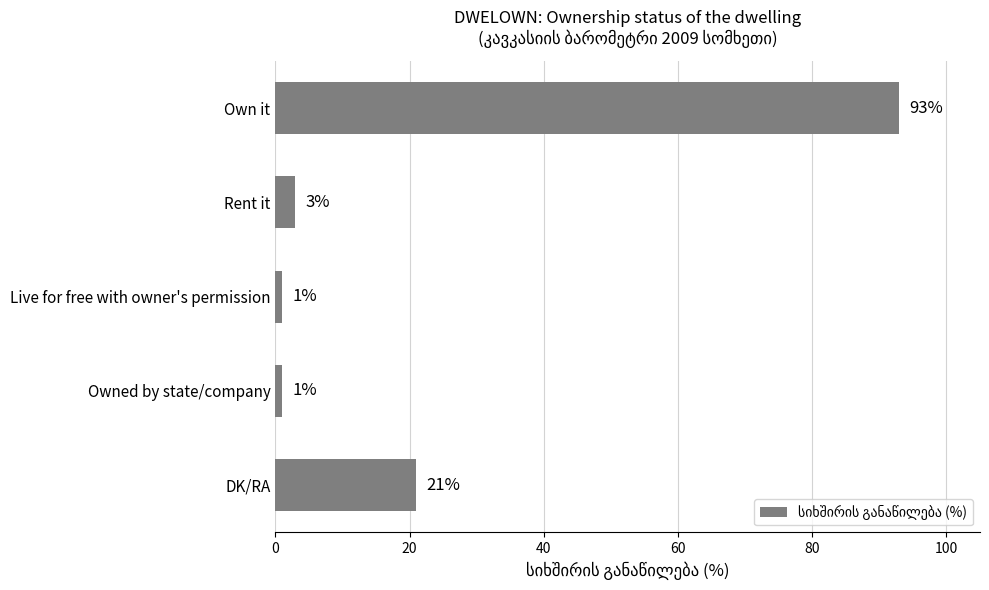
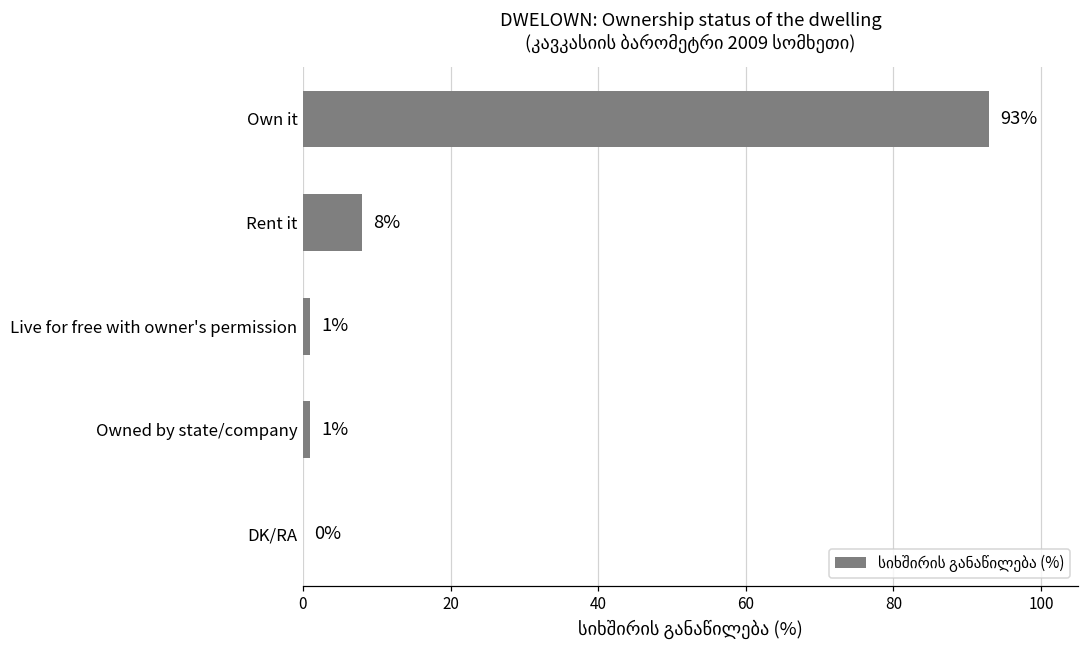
  {
    "Own it": "93%",
-   "Rent it": "3%",
+   "Rent it": "8%",
    "Live for free with owner's permission": "1%",
    "Owned by state/company": "1%",
-   "DK/RA": "21%"
+   "DK/RA": "0%"
  }
